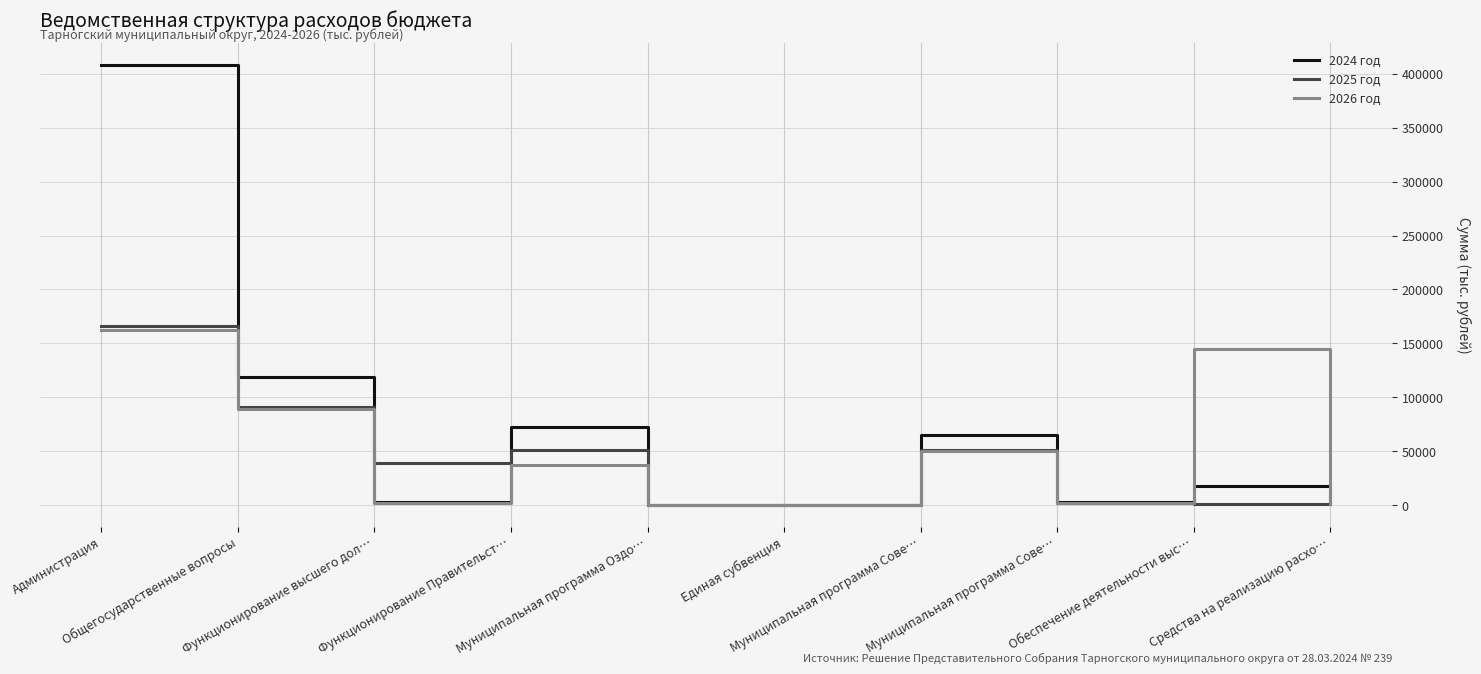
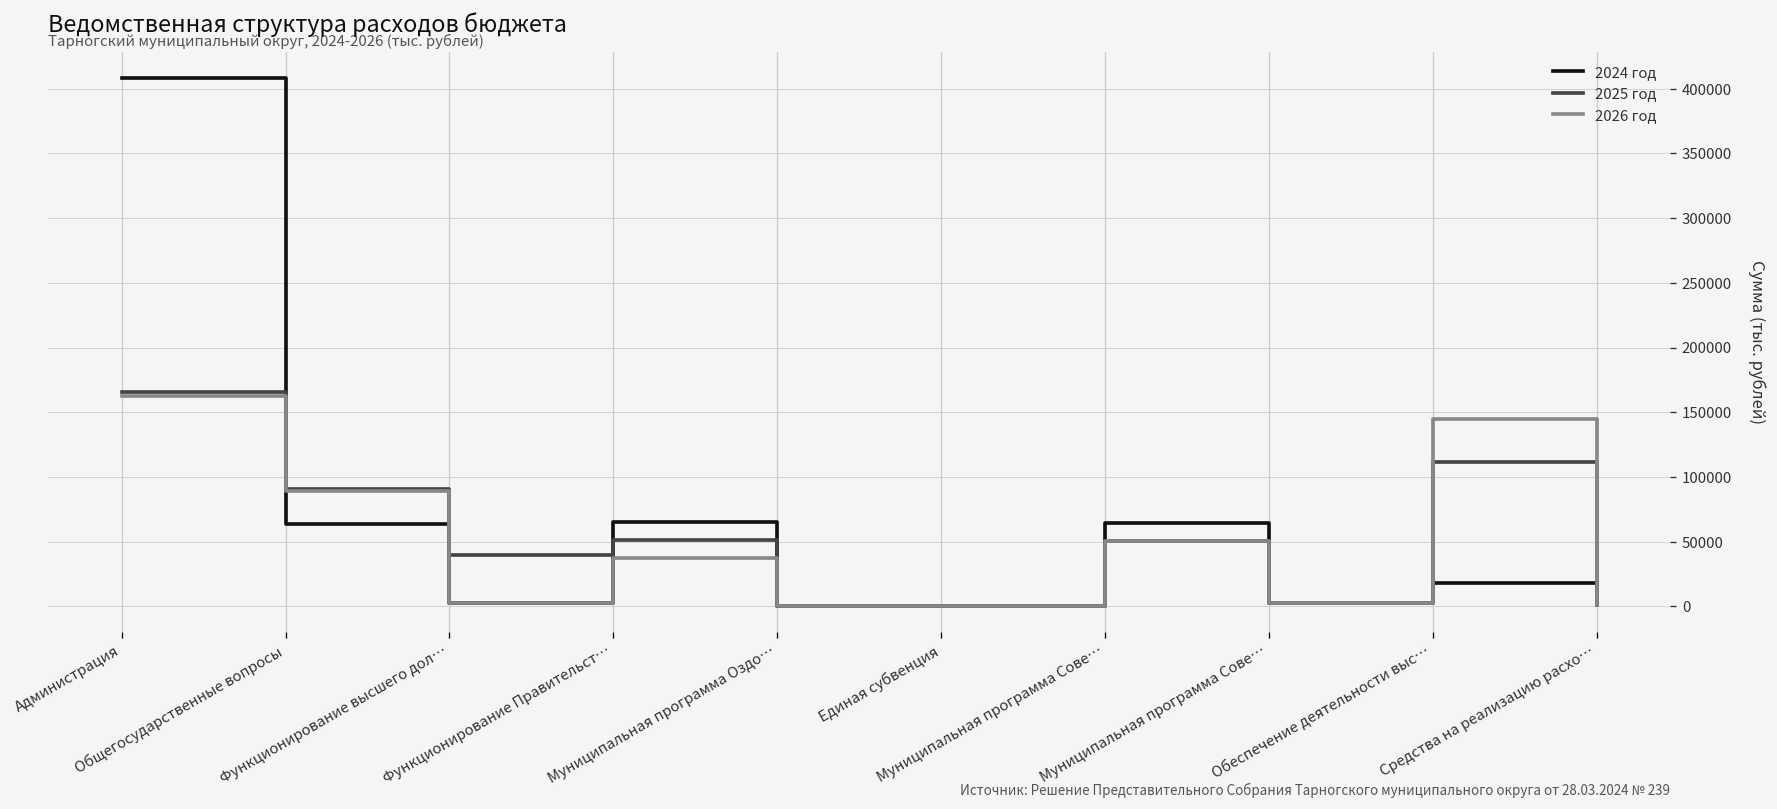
  {
    "2024 год": {
-     "Общегосударственные вопросы": 119000,
-     "Функционирование Правительст…": 73000,
+     "Общегосударственные вопросы": 64000,
+     "Функционирование Правительст…": 65000,
      "Обеспечение деятельности выс…": 18000
    },
    "2025 год": {
      "Администрация": 166000,
      "Функционирование высшего дол…": 39000,
      "Функционирование Правительст…": 51000,
-     "Обеспечение деятельности выс…": 1000
+     "Обеспечение деятельности выс…": 111000
    },
    "2026 год": {
      "Администрация": 162000,
      "Функционирование Правительст…": 37000,
      "Обеспечение деятельности выс…": 145000
    }
  }
